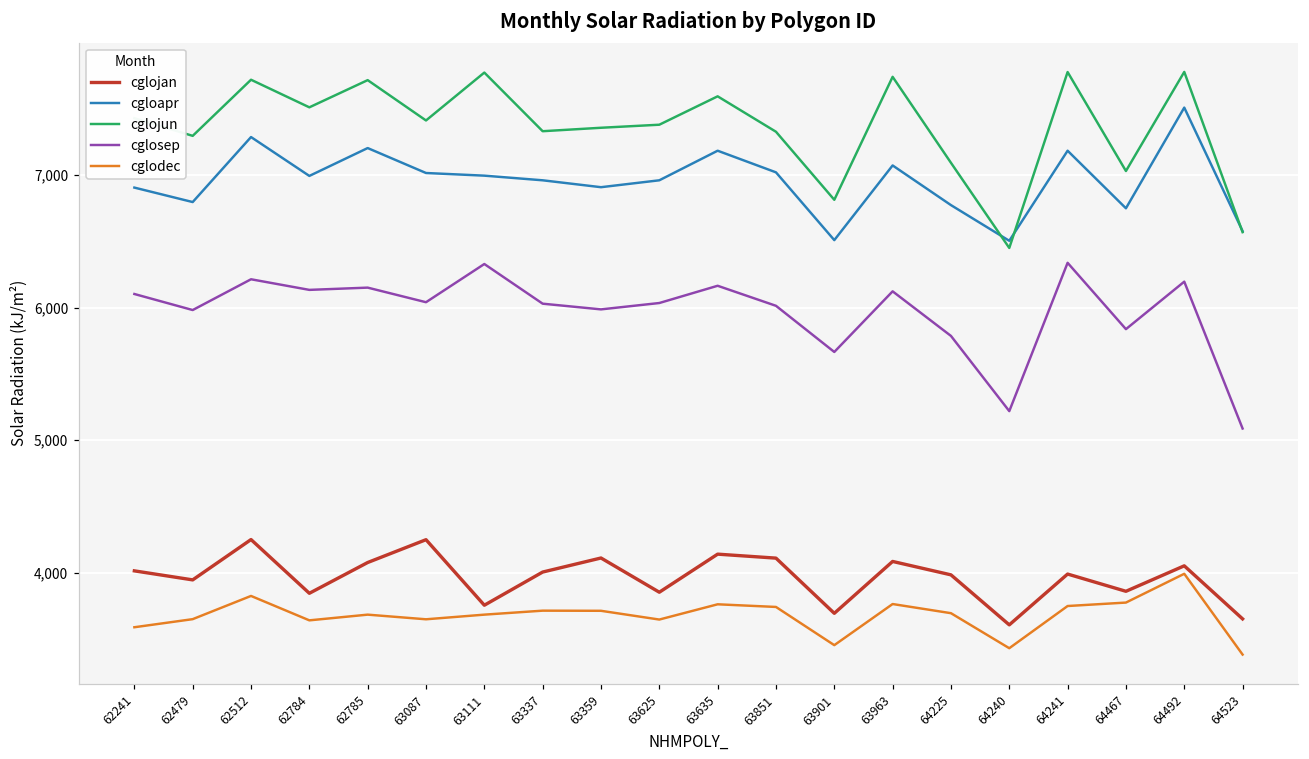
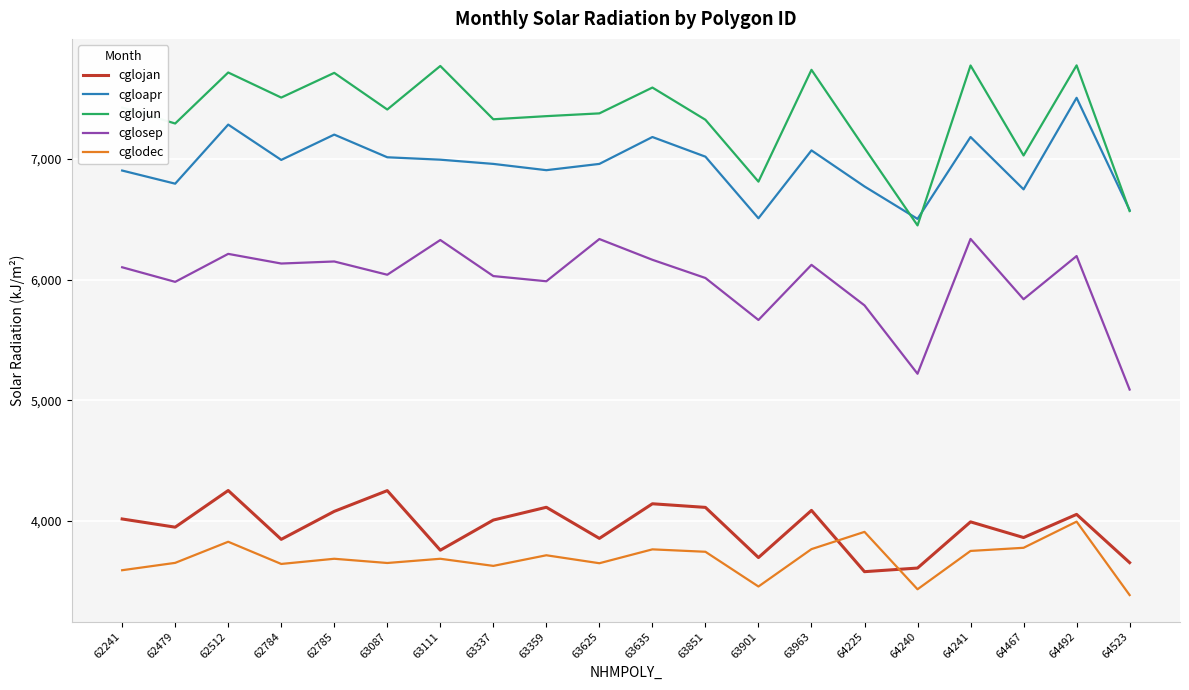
  {
    "cglojan": {
      "62241": "4,020",
      "62479": "3,950",
      "62512": "4,250",
      "62784": "3,850",
      "62785": "4,080",
      "63087": "4,250",
      "63111": "3,760",
      "63337": "4,010",
      "63359": "4,110",
      "63625": "3,850",
      "63635": "4,140",
      "63851": "4,110",
      "63901": "3,700",
      "63963": "4,090",
-     "64225": "3,990",
+     "64225": "3,580",
      "64240": "3,610",
      "64241": "3,990",
      "64467": "3,860",
      "64492": "4,050",
      "64523": "3,650"
    },
    "cgloapr": {
      "62241": "6,900",
      "62479": "6,800",
      "62512": "7,290",
      "62784": "6,990",
      "62785": "7,200",
      "63087": "7,010",
      "63111": "6,990",
      "63337": "6,960",
      "63359": "6,910",
      "63625": "6,960",
      "63635": "7,180",
      "63851": "7,020",
      "63901": "6,510",
      "63963": "7,070",
      "64225": "6,770",
      "64240": "6,500",
      "64241": "7,180",
      "64467": "6,750",
      "64492": "7,510"
    },
    "cglojun": {
      "62479": "7,290",
      "62512": "7,720",
      "62784": "7,510",
      "62785": "7,710",
      "63087": "7,410",
      "63111": "7,770",
      "63337": "7,330",
      "63359": "7,360",
      "63625": "7,380",
      "63635": "7,590",
      "63851": "7,330",
      "63901": "6,810",
      "63963": "7,740",
      "64225": "7,090",
      "64240": "6,450",
      "64241": "7,780",
      "64467": "7,030",
      "64492": "7,780"
    },
    "cglosep": {
      "62241": "6,100",
      "62479": "5,980",
      "62512": "6,210",
      "62784": "6,130",
      "62785": "6,150",
      "63087": "6,040",
      "63111": "6,330",
      "63337": "6,030",
      "63359": "5,990",
-     "63625": "6,030",
+     "63625": "6,340",
      "63635": "6,160",
      "63851": "6,010",
      "63901": "5,670",
      "63963": "6,120",
      "64225": "5,790",
      "64240": "5,220",
      "64241": "6,340",
      "64467": "5,840",
      "64492": "6,200",
      "64523": "5,090"
    },
    "cglodec": {
      "62241": "3,590",
      "62479": "3,650",
      "62512": "3,830",
      "62784": "3,640",
      "62785": "3,690",
      "63087": "3,650",
      "63111": "3,690",
-     "63337": "3,720",
+     "63337": "3,630",
      "63359": "3,710",
      "63625": "3,650",
      "63635": "3,760",
      "63851": "3,740",
      "63901": "3,460",
      "63963": "3,770",
-     "64225": "3,700",
+     "64225": "3,910",
      "64240": "3,430",
      "64241": "3,750",
      "64467": "3,780",
      "64492": "3,990",
      "64523": "3,380"
    }
  }
